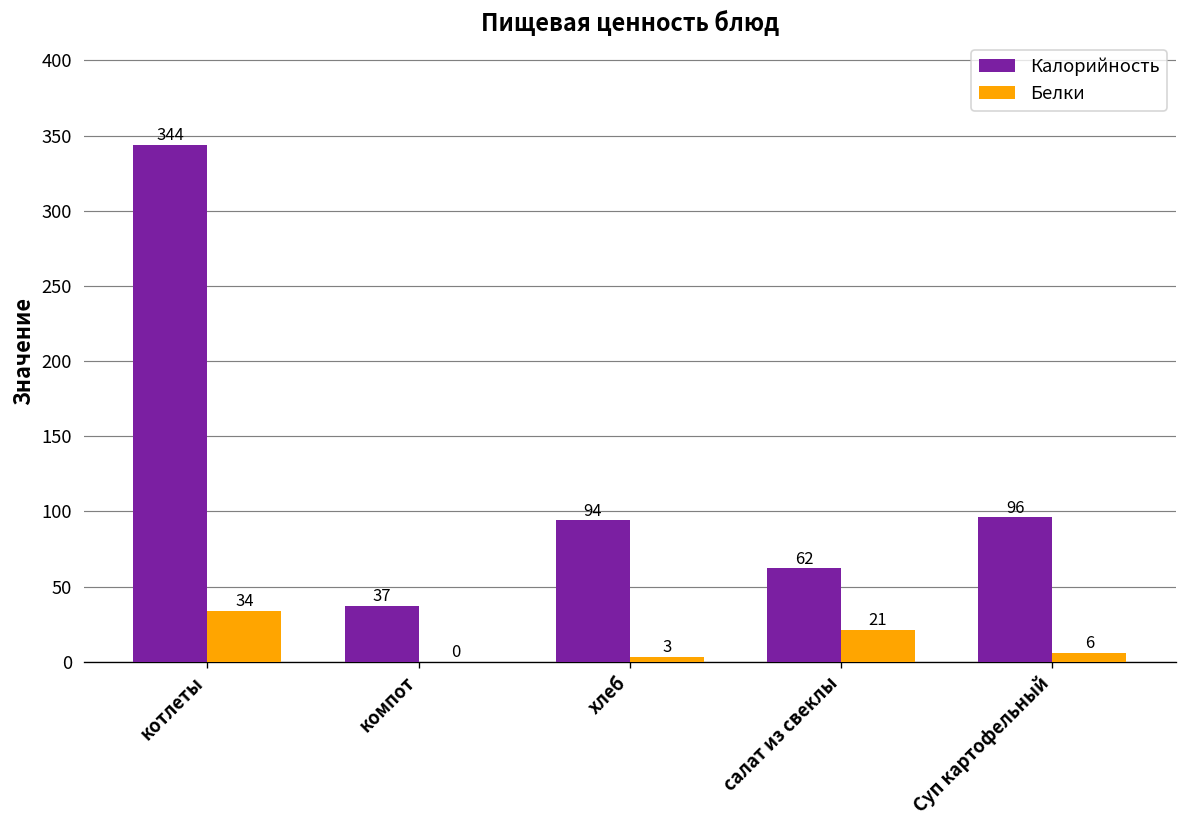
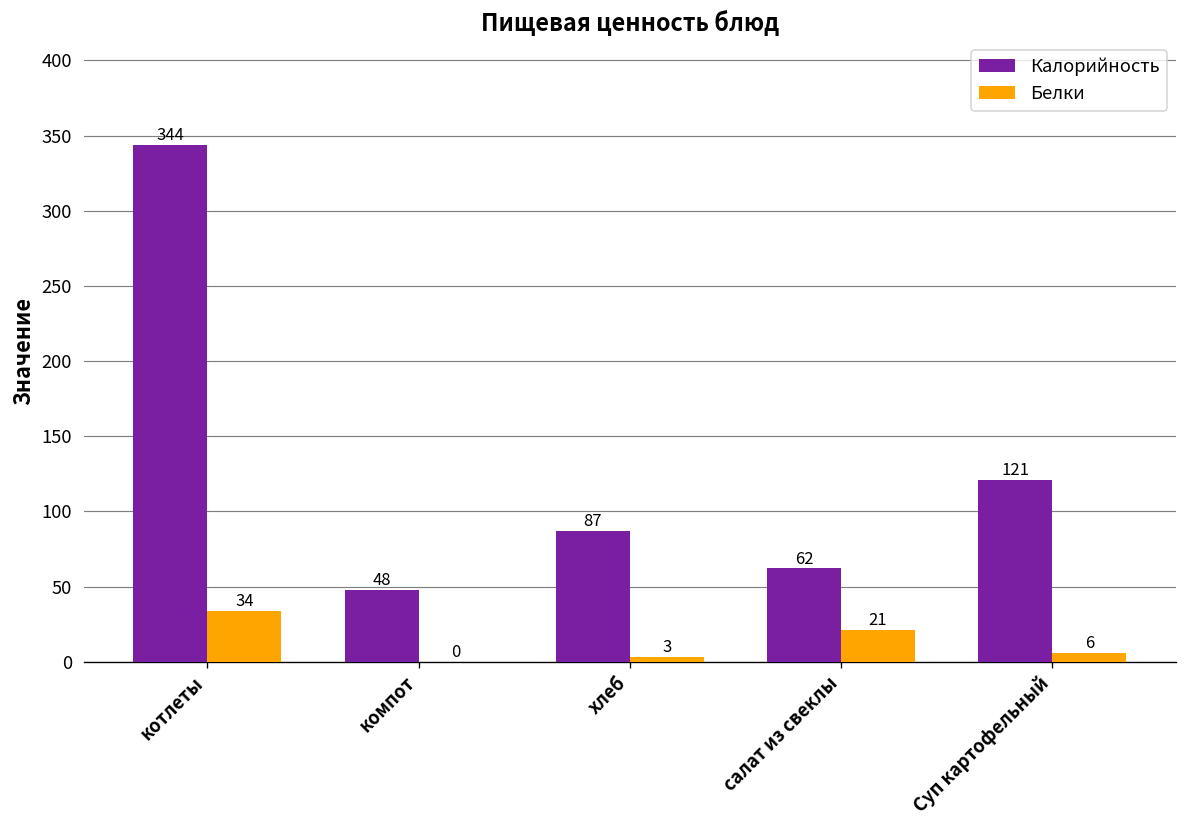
  {
    "Калорийность": {
      "котлеты": 344,
-     "компот": 37,
-     "хлеб": 94,
+     "компот": 48,
+     "хлеб": 87,
      "салат из свеклы": 62,
-     "Суп картофельный": 96
+     "Суп картофельный": 121
    },
    "Белки": {
      "котлеты": 34,
      "компот": 0,
      "хлеб": 3,
      "салат из свеклы": 21,
      "Суп картофельный": 6
    }
  }
